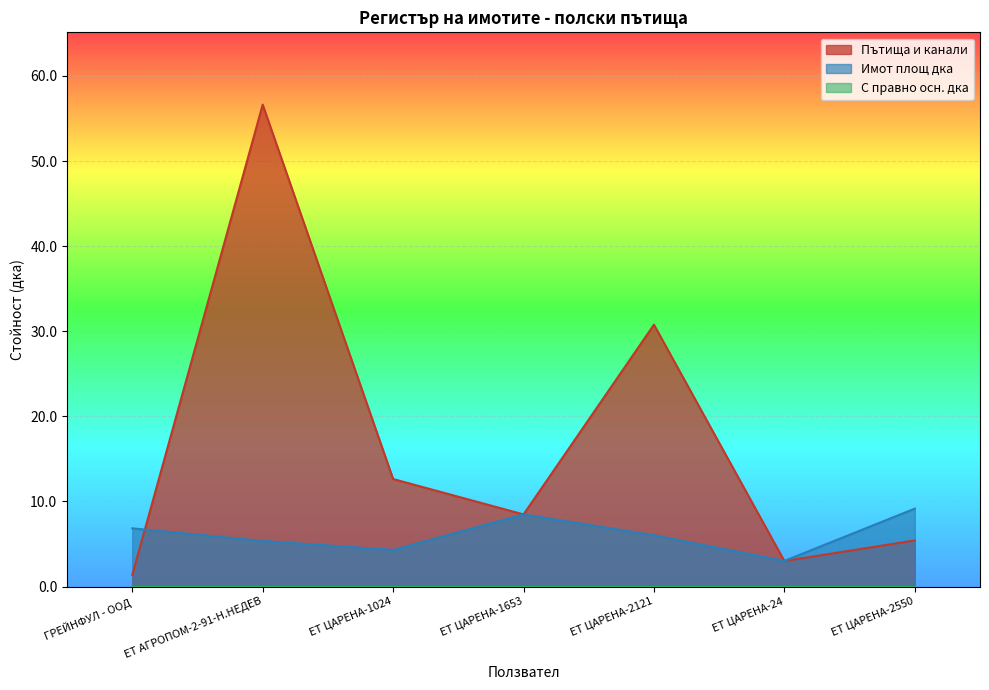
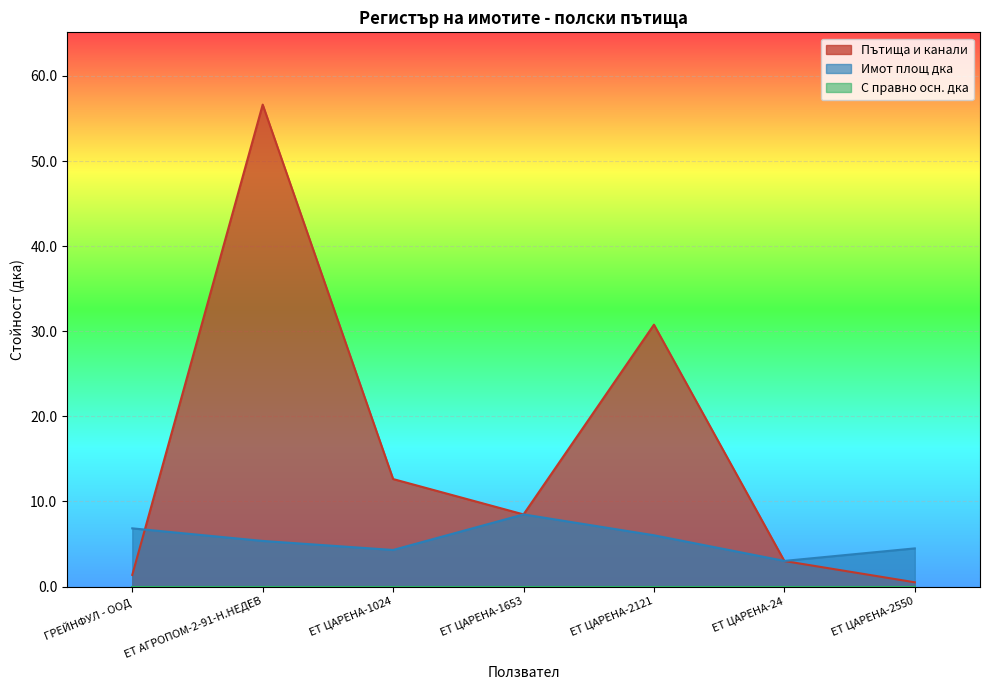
  {
    "Пътища и канали": {
      "ГРЕЙНФУЛ - ООД": 1,
      "ЕТ АГРОПОМ-2-91-Н.НЕДЕВ": 57,
      "ЕТ ЦАРЕНА-1024": 13,
      "ЕТ ЦАРЕНА-2121": 31,
-     "ЕТ ЦАРЕНА-2550": 5
+     "ЕТ ЦАРЕНА-2550": 0
    },
    "Имот площ дка": {
      "ГРЕЙНФУЛ - ООД": 7,
      "ЕТ АГРОПОМ-2-91-Н.НЕДЕВ": 5,
      "ЕТ ЦАРЕНА-1024": 4,
      "ЕТ ЦАРЕНА-2121": 6,
-     "ЕТ ЦАРЕНА-2550": 9
+     "ЕТ ЦАРЕНА-2550": 4
    },
    "С правно осн. дка": {
      "ГРЕЙНФУЛ - ООД": 0,
      "ЕТ АГРОПОМ-2-91-Н.НЕДЕВ": 0,
      "ЕТ ЦАРЕНА-1024": 0,
      "ЕТ ЦАРЕНА-1653": 0,
      "ЕТ ЦАРЕНА-2121": 0,
      "ЕТ ЦАРЕНА-24": 0,
      "ЕТ ЦАРЕНА-2550": 0
    }
  }
